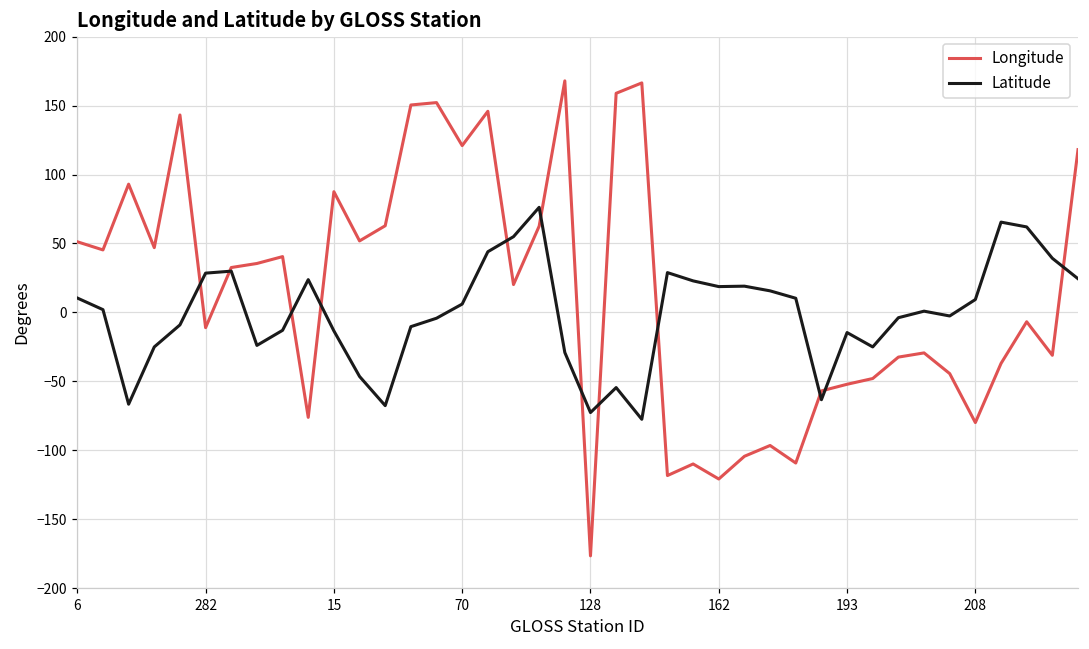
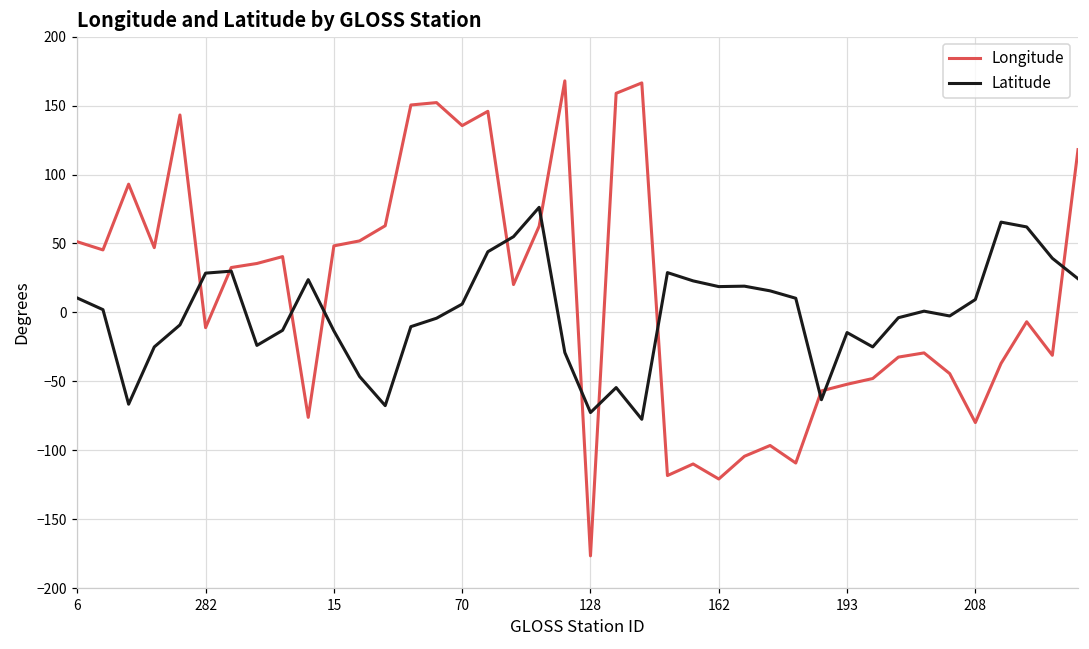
  {
    "Longitude": {
      "282": -11,
-     "15": 88,
-     "70": 121,
+     "15": 48,
+     "70": 136,
      "128": -177,
      "162": -121,
      "193": -52,
      "208": -80
    },
    "Latitude": {
      "282": 29,
      "15": -13,
      "70": 6,
      "128": -73,
      "162": 19,
      "193": -15,
      "208": 9
    }
  }
